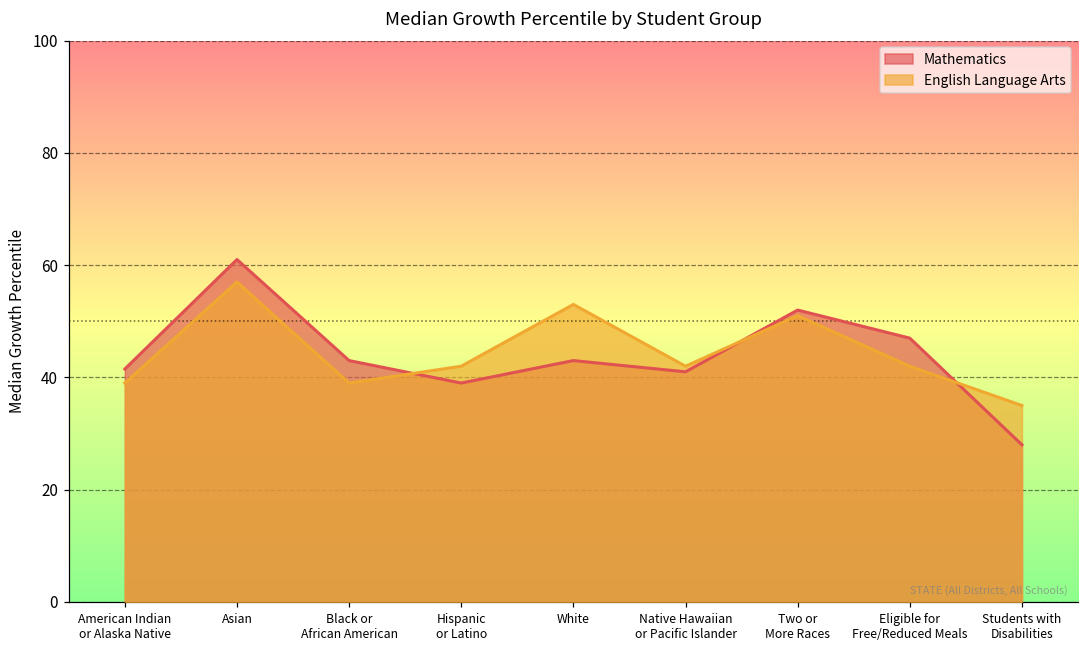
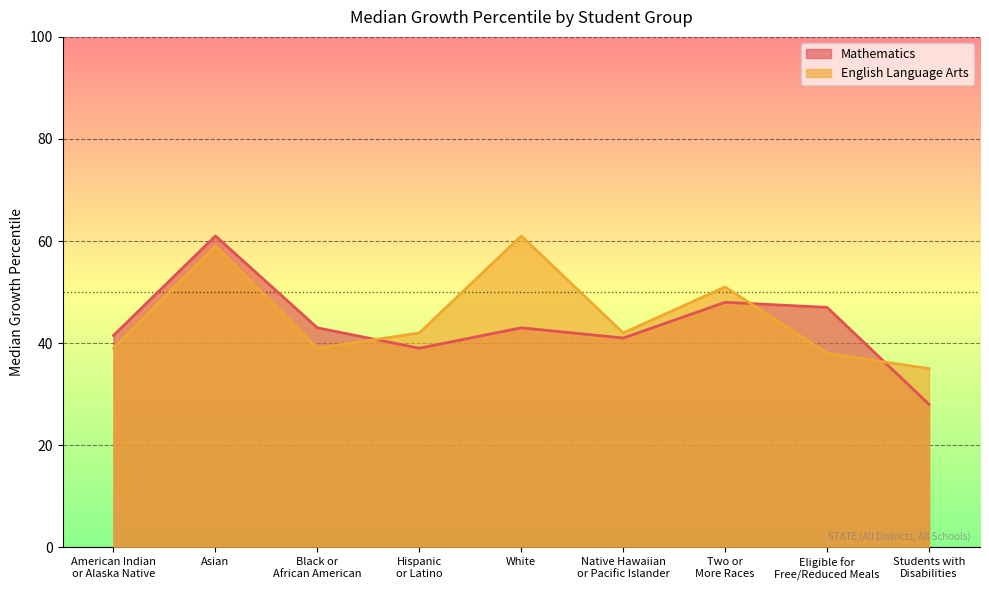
  {
    "Mathematics": {
      "American Indian or Alaska Native": 42,
      "Asian": 61,
      "Black or African American": 43,
      "Hispanic or Latino": 39,
      "White": 43,
      "Native Hawaiian or Pacific Islander": 41,
-     "Two or More Races": 52,
+     "Two or More Races": 48,
      "Eligible for Free/Reduced Meals": 47,
      "Students with Disabilities": 28
    },
    "English Language Arts": {
      "American Indian or Alaska Native": 39,
-     "Asian": 57,
+     "Asian": 59,
      "Black or African American": 39,
      "Hispanic or Latino": 42,
-     "White": 53,
+     "White": 61,
      "Native Hawaiian or Pacific Islander": 42,
      "Two or More Races": 51,
-     "Eligible for Free/Reduced Meals": 42,
+     "Eligible for Free/Reduced Meals": 38,
      "Students with Disabilities": 35
    }
  }
